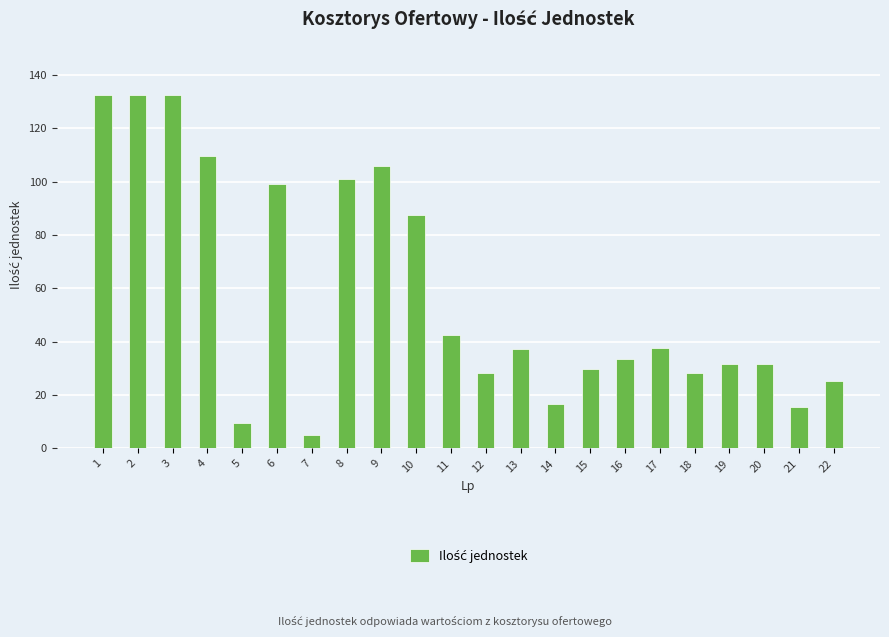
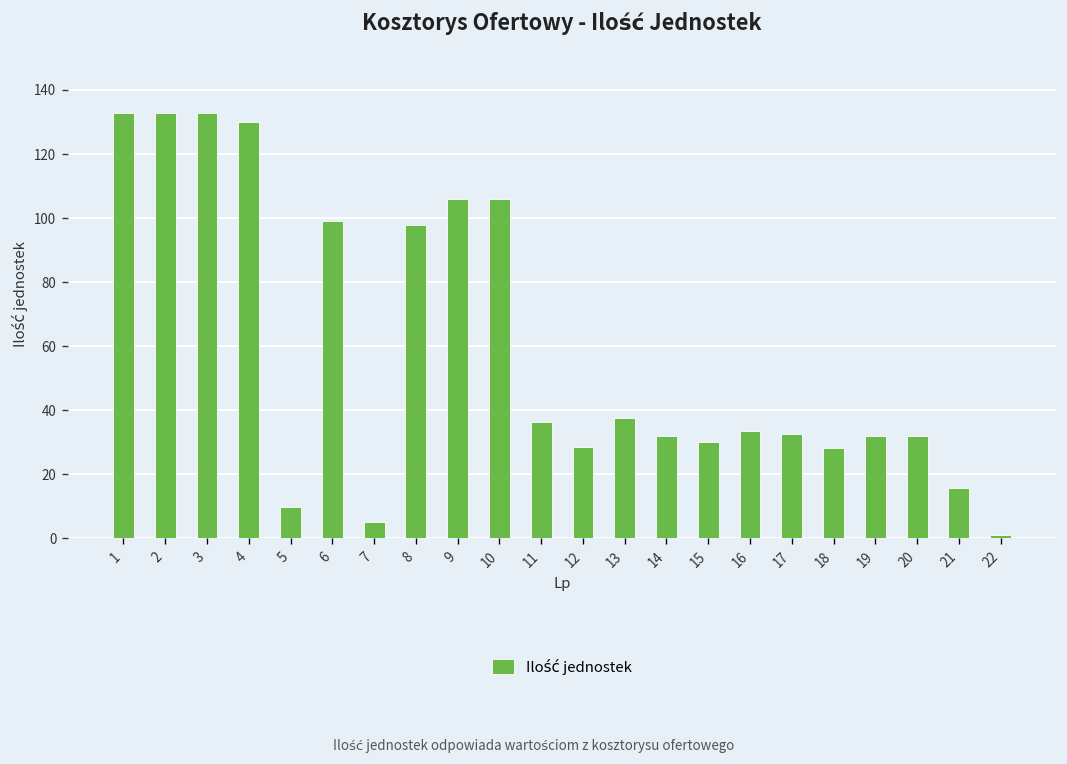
  {
    "1": 133,
    "2": 133,
    "3": 133,
-   "4": 110,
+   "4": 130,
    "5": 10,
    "6": 99,
    "7": 5,
-   "8": 101,
+   "8": 98,
    "9": 106,
-   "10": 87,
-   "11": 42,
+   "10": 106,
+   "11": 36,
    "12": 28,
    "13": 37,
-   "14": 17,
+   "14": 32,
    "15": 30,
    "16": 33,
-   "17": 38,
+   "17": 32,
    "18": 28,
    "19": 32,
    "20": 32,
    "21": 16,
-   "22": 25
+   "22": 1
  }
